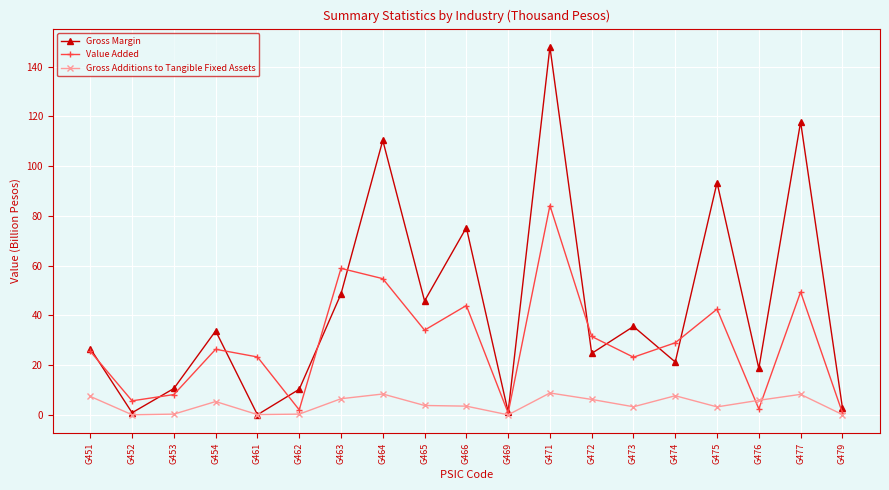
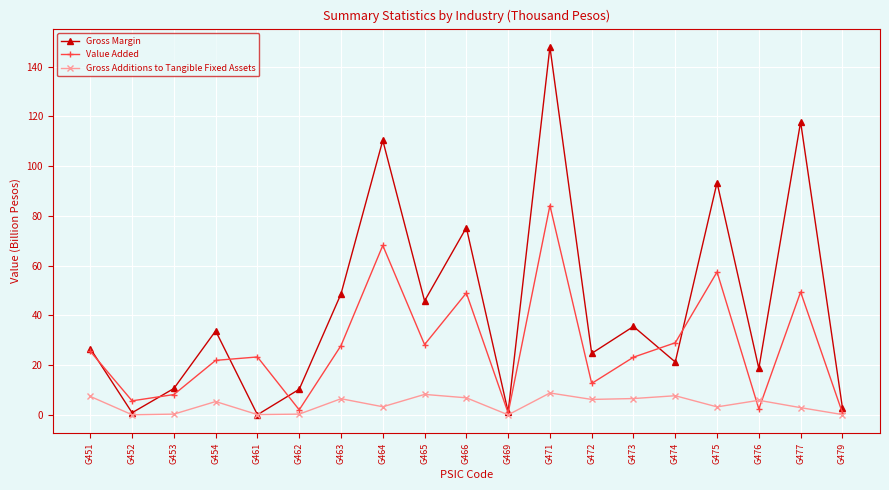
  {
    "Gross Margin": {
      "G451": 27,
      "G453": 11,
      "G454": 34,
      "G462": 10,
      "G463": 49,
      "G464": 110,
      "G465": 46,
      "G466": 75,
      "G471": 148,
      "G472": 25,
      "G473": 36,
      "G474": 21,
      "G475": 93,
      "G476": 19,
      "G477": 118,
      "G479": 3
    },
    "Value Added": {
      "G451": 26,
      "G452": 6,
      "G453": 8,
-     "G454": 26,
+     "G454": 22,
      "G461": 23,
      "G462": 2,
-     "G463": 59,
-     "G464": 55,
-     "G465": 34,
-     "G466": 44,
+     "G463": 28,
+     "G464": 68,
+     "G465": 28,
+     "G466": 49,
      "G471": 84,
-     "G472": 31,
+     "G472": 13,
      "G473": 23,
      "G474": 29,
-     "G475": 43,
+     "G475": 57,
      "G476": 2,
      "G477": 49
    },
    "Gross Additions to Tangible Fixed Assets": {
      "G451": 7,
      "G453": 0,
      "G454": 5,
      "G462": 0,
      "G463": 6,
-     "G464": 8,
-     "G465": 4,
-     "G466": 3,
+     "G464": 3,
+     "G465": 8,
+     "G466": 7,
      "G471": 9,
      "G472": 6,
-     "G473": 3,
+     "G473": 7,
      "G474": 8,
      "G475": 3,
      "G476": 6,
-     "G477": 8
+     "G477": 3
    }
  }
